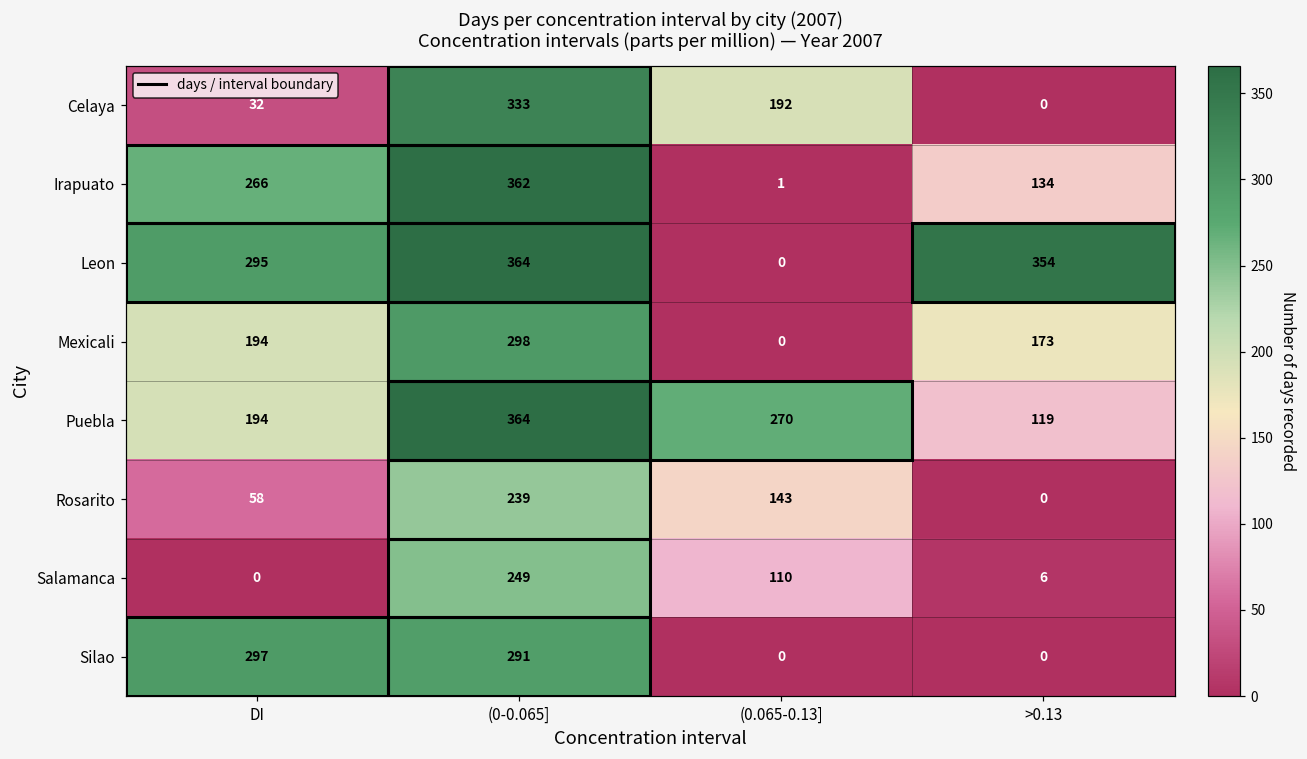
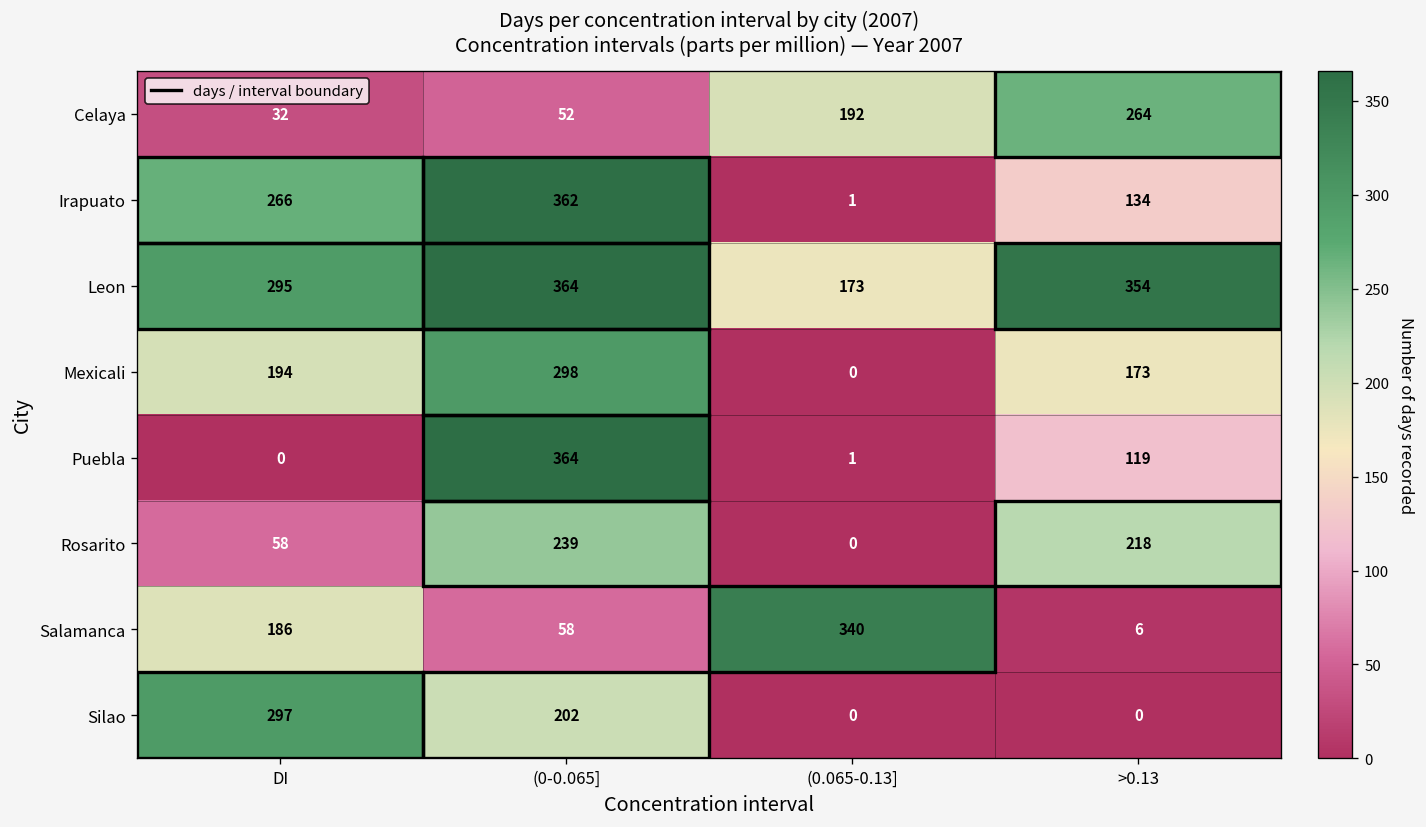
  {
    "Celaya": {
      "DI": 32,
-     "(0-0.065]": 333,
+     "(0-0.065]": 52,
      "(0.065-0.13]": 192,
-     ">0.13": 0
+     ">0.13": 264
    },
    "Irapuato": {
      "DI": 266,
      "(0-0.065]": 362,
      "(0.065-0.13]": 1,
      ">0.13": 134
    },
    "Leon": {
      "DI": 295,
      "(0-0.065]": 364,
-     "(0.065-0.13]": 0,
+     "(0.065-0.13]": 173,
      ">0.13": 354
    },
    "Mexicali": {
      "DI": 194,
      "(0-0.065]": 298,
      "(0.065-0.13]": 0,
      ">0.13": 173
    },
    "Puebla": {
-     "DI": 194,
+     "DI": 0,
      "(0-0.065]": 364,
-     "(0.065-0.13]": 270,
+     "(0.065-0.13]": 1,
      ">0.13": 119
    },
    "Rosarito": {
      "DI": 58,
      "(0-0.065]": 239,
-     "(0.065-0.13]": 143,
-     ">0.13": 0
+     "(0.065-0.13]": 0,
+     ">0.13": 218
    },
    "Salamanca": {
-     "DI": 0,
-     "(0-0.065]": 249,
-     "(0.065-0.13]": 110,
+     "DI": 186,
+     "(0-0.065]": 58,
+     "(0.065-0.13]": 340,
      ">0.13": 6
    },
    "Silao": {
      "DI": 297,
-     "(0-0.065]": 291,
+     "(0-0.065]": 202,
      "(0.065-0.13]": 0,
      ">0.13": 0
    }
  }
